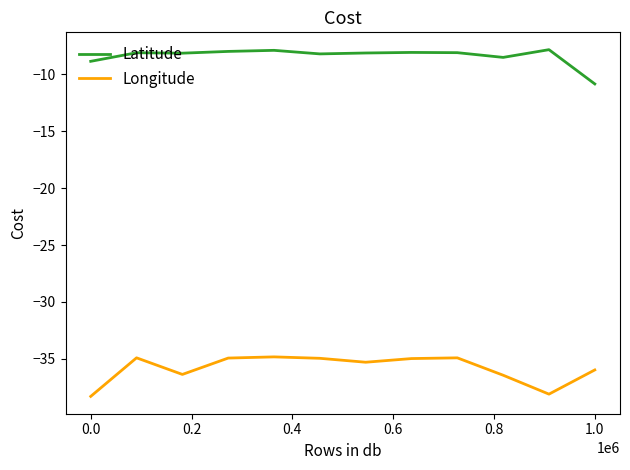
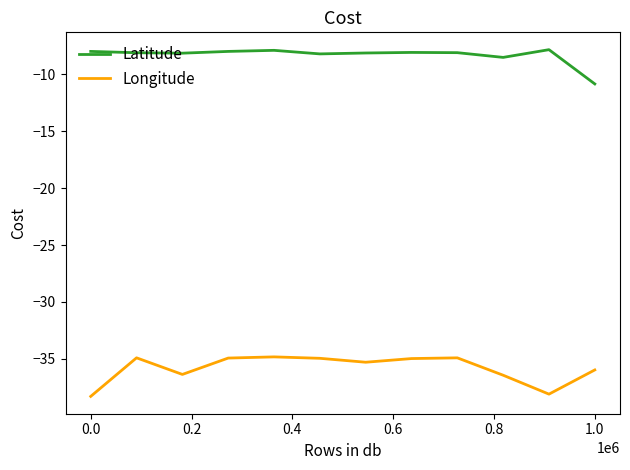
  {
    "Latitude": {
-     "0.0": -8.9,
+     "0.0": -8.0,
      "1.0": -10.8
    },
    "Longitude": {
      "0.0": -38.3,
      "1.0": -36.0
    }
  }
